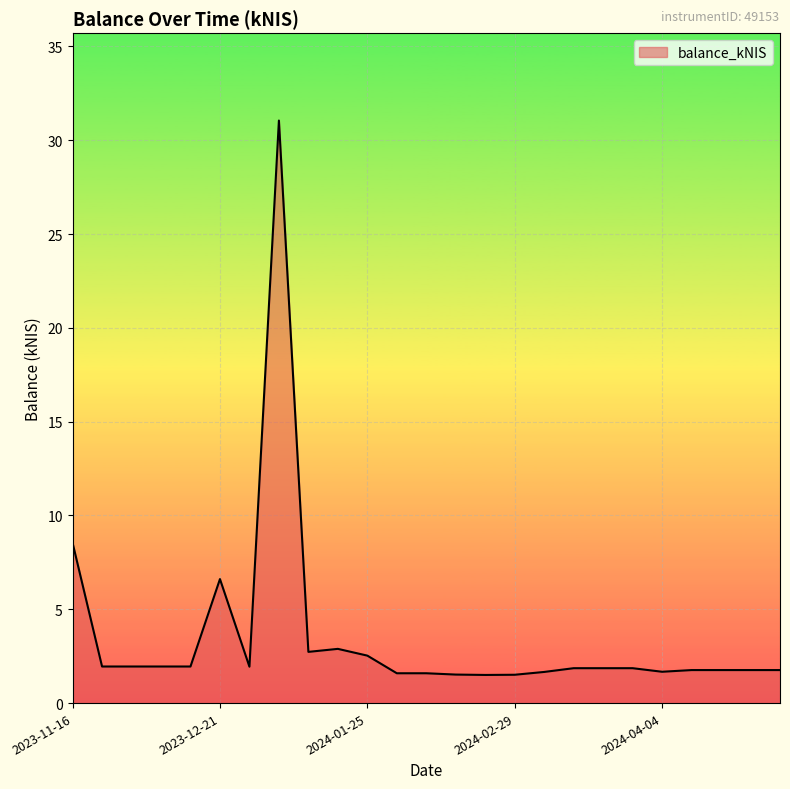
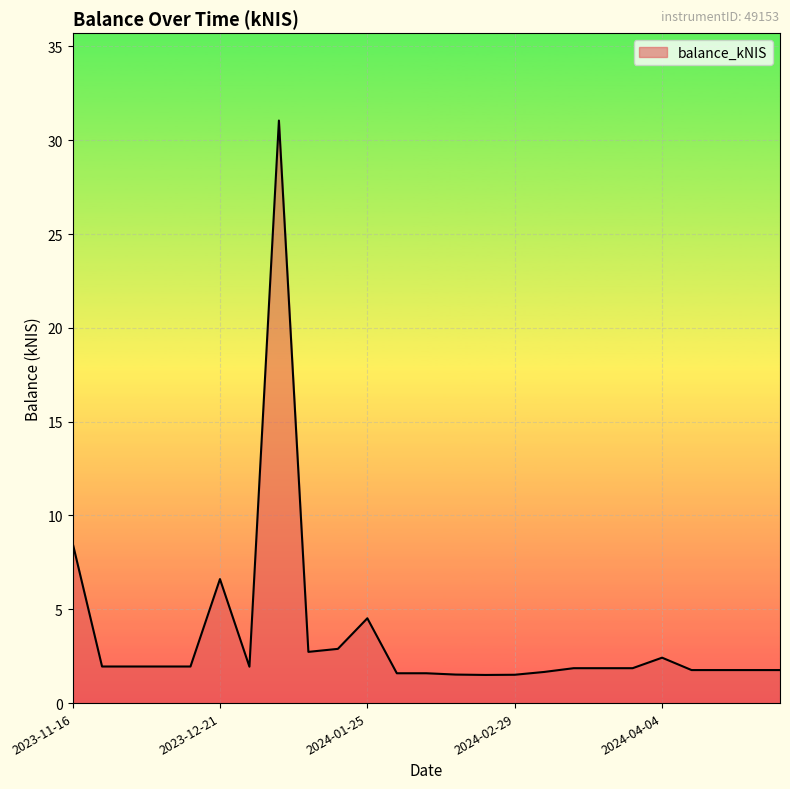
  {
    "2023-11-16": 8.5,
    "2023-12-21": 6.6,
-   "2024-01-25": 2.5,
+   "2024-01-25": 4.5,
    "2024-02-29": 1.5,
-   "2024-04-04": 1.7
+   "2024-04-04": 2.4
  }
